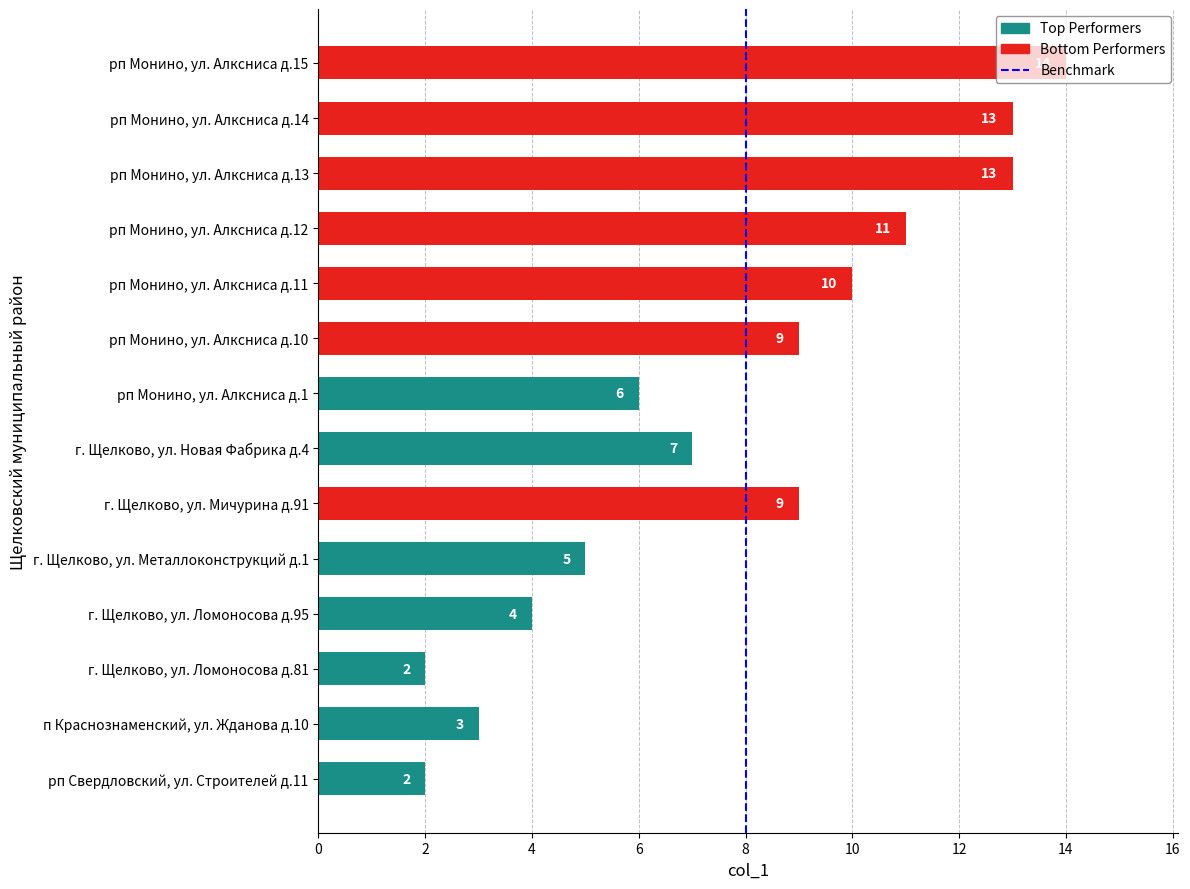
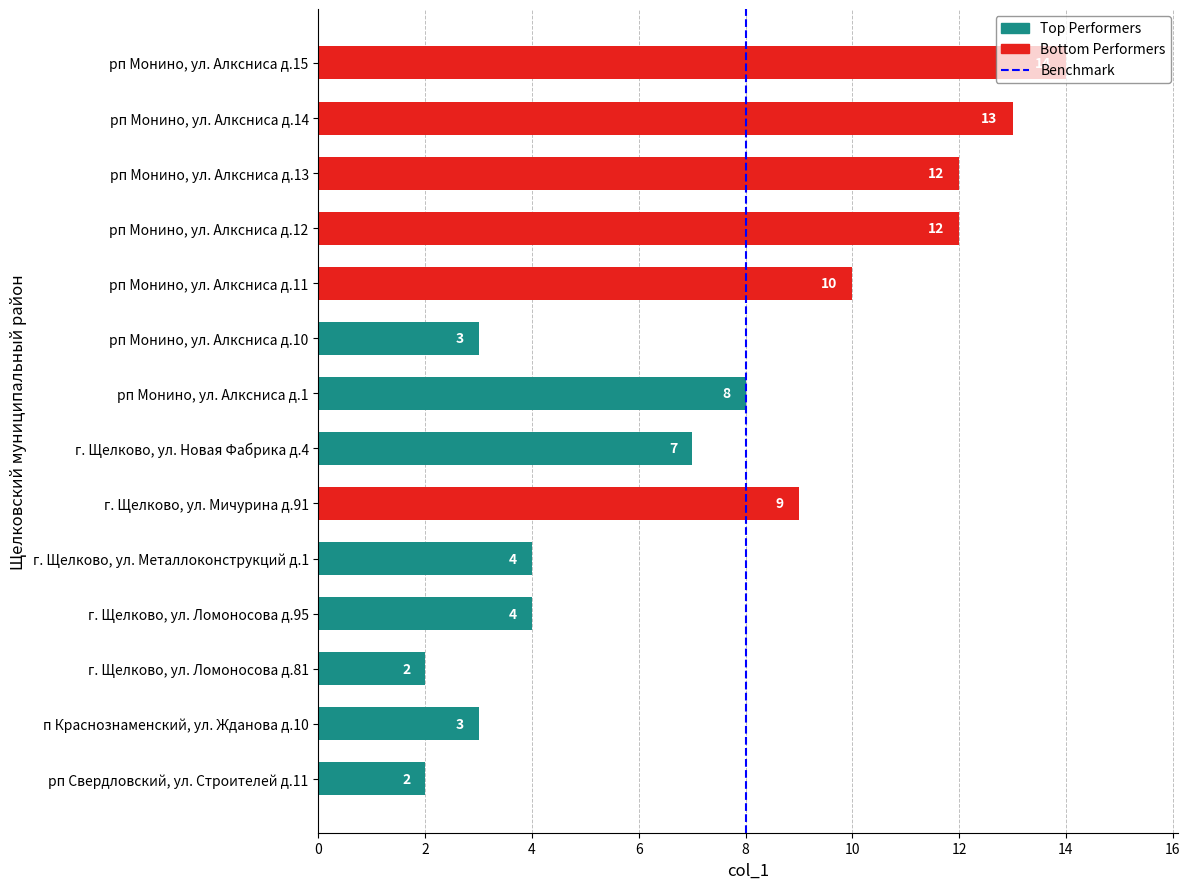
  {
    "рп Монино, ул. Алксниса д.14": 13,
-   "рп Монино, ул. Алксниса д.13": 13,
-   "рп Монино, ул. Алксниса д.12": 11,
+   "рп Монино, ул. Алксниса д.13": 12,
+   "рп Монино, ул. Алксниса д.12": 12,
    "рп Монино, ул. Алксниса д.11": 10,
-   "рп Монино, ул. Алксниса д.10": 9,
-   "рп Монино, ул. Алксниса д.1": 6,
+   "рп Монино, ул. Алксниса д.10": 3,
+   "рп Монино, ул. Алксниса д.1": 8,
    "г. Щелково, ул. Новая Фабрика д.4": 7,
    "г. Щелково, ул. Мичурина д.91": 9,
-   "г. Щелково, ул. Металлоконструкций д.1": 5,
+   "г. Щелково, ул. Металлоконструкций д.1": 4,
    "г. Щелково, ул. Ломоносова д.95": 4,
    "г. Щелково, ул. Ломоносова д.81": 2,
    "п Краснознаменский, ул. Жданова д.10": 3,
    "рп Свердловский, ул. Строителей д.11": 2
  }
